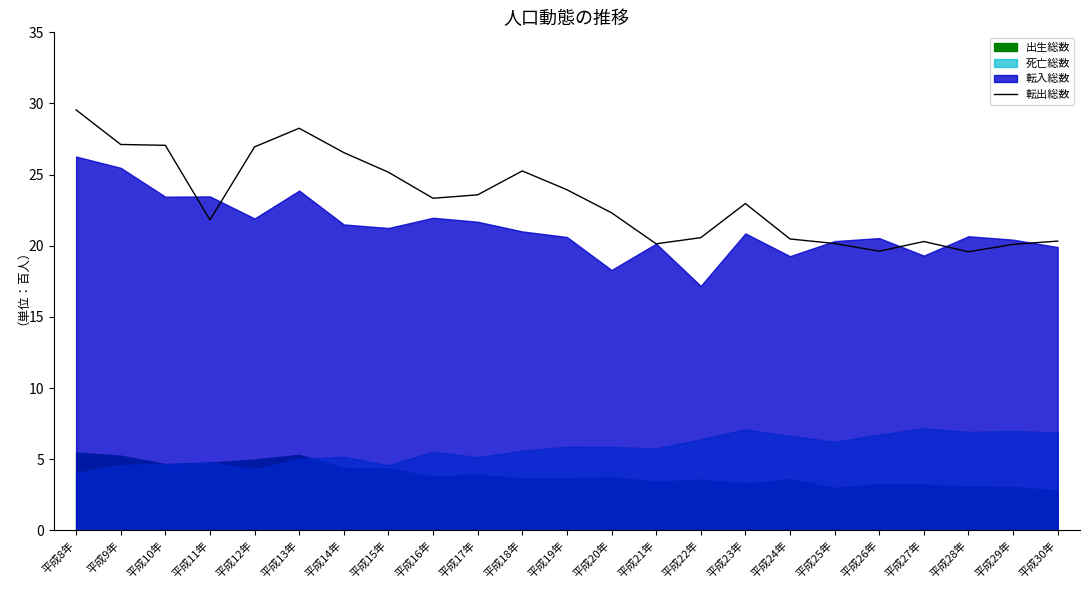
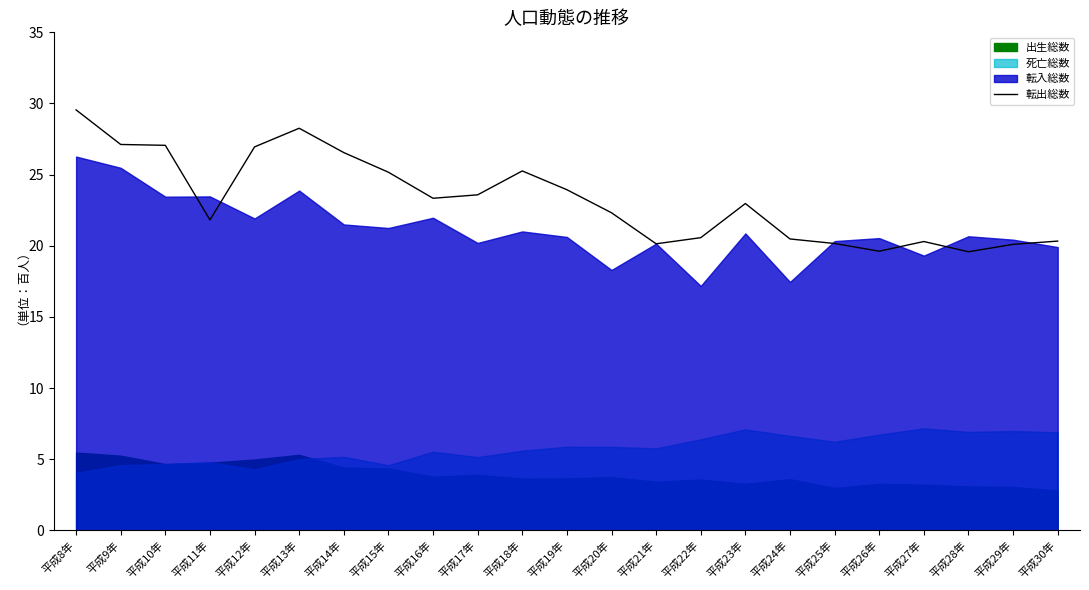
  {
    "出生総数": {
      "平成8年": 5.5,
      "平成9年": 5.3,
      "平成12年": 5.0,
      "平成13年": 5.3,
      "平成14年": 4.4,
      "平成15年": 4.4,
      "平成16年": 3.8,
      "平成17年": 3.9,
      "平成18年": 3.6,
      "平成19年": 3.7,
      "平成20年": 3.7,
      "平成21年": 3.4,
      "平成22年": 3.6,
      "平成23年": 3.3,
      "平成24年": 3.6,
      "平成25年": 3.0,
      "平成26年": 3.3,
      "平成27年": 3.2,
      "平成28年": 3.1,
      "平成29年": 3.1,
      "平成30年": 2.8
    },
    "死亡総数": {
      "平成8年": 4.0,
      "平成9年": 4.6,
      "平成12年": 4.3,
      "平成13年": 5.0,
      "平成14年": 5.2,
      "平成15年": 4.6,
      "平成16年": 5.5,
      "平成17年": 5.2,
      "平成18年": 5.6,
      "平成19年": 5.9,
      "平成20年": 5.9,
      "平成21年": 5.8,
      "平成22年": 6.4,
      "平成23年": 7.1,
      "平成24年": 6.6,
      "平成25年": 6.2,
      "平成26年": 6.7,
      "平成27年": 7.2,
      "平成28年": 6.9,
      "平成29年": 7.0,
      "平成30年": 6.9
    },
    "転入総数": {
      "平成8年": 26.3,
      "平成9年": 25.5,
      "平成10年": 23.5,
      "平成11年": 23.5,
      "平成12年": 21.9,
      "平成13年": 23.9,
      "平成14年": 21.5,
      "平成15年": 21.3,
      "平成16年": 22.0,
-     "平成17年": 21.7,
+     "平成17年": 20.2,
      "平成18年": 21.0,
      "平成19年": 20.6,
      "平成20年": 18.3,
      "平成22年": 17.2,
      "平成23年": 20.9,
-     "平成24年": 19.3,
+     "平成24年": 17.5,
      "平成26年": 20.5,
      "平成27年": 19.3,
      "平成28年": 20.7,
      "平成29年": 20.4,
      "平成30年": 19.9
    },
    "転出総数": {
      "平成8年": 29.6,
      "平成9年": 27.1,
      "平成10年": 27.1,
      "平成11年": 21.8,
      "平成12年": 27.0,
      "平成13年": 28.3,
      "平成14年": 26.6,
      "平成15年": 25.2,
      "平成16年": 23.3,
      "平成17年": 23.6,
      "平成18年": 25.3,
      "平成19年": 23.9,
      "平成20年": 22.3,
      "平成22年": 20.6,
      "平成23年": 23.0,
      "平成24年": 20.5,
      "平成26年": 19.6,
      "平成27年": 20.3,
      "平成28年": 19.6,
      "平成29年": 20.1,
      "平成30年": 20.3
    }
  }
